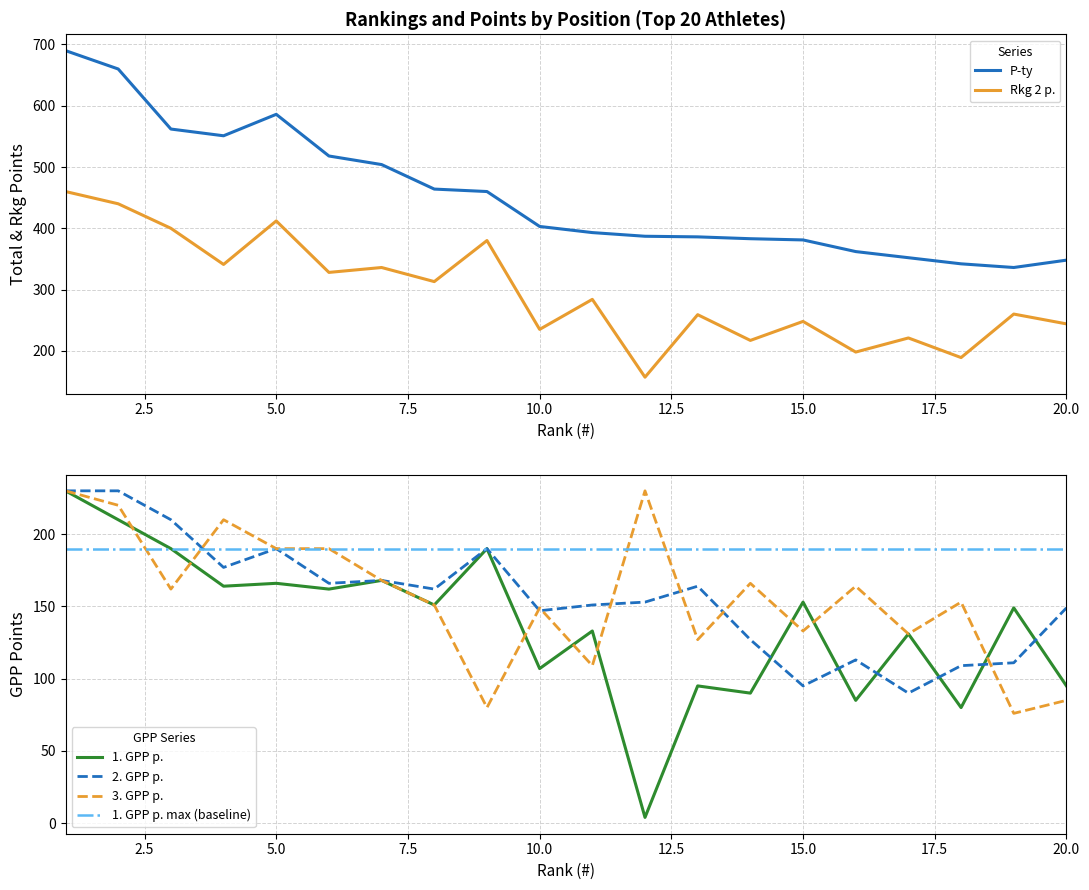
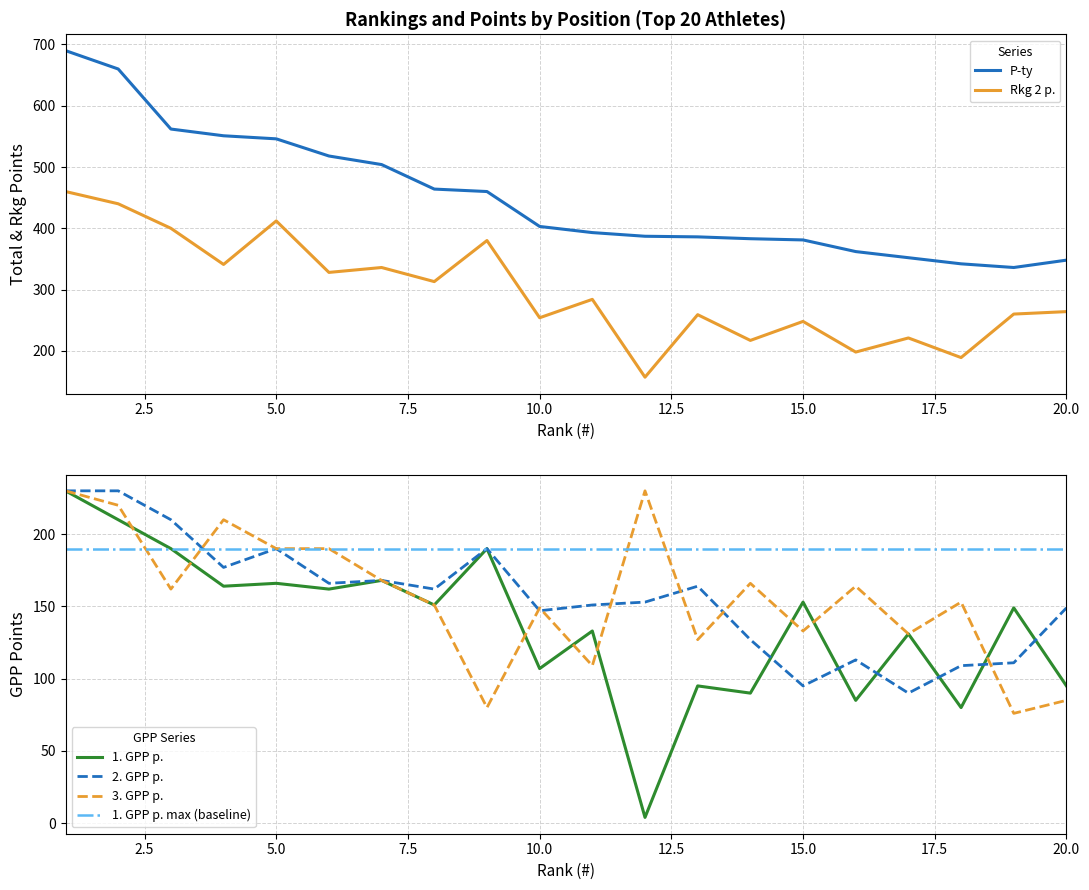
  {
    "Rankings and Points by Position (Top 20 Athletes)": {
      "P-ty": {
-       "5.0": 590,
+       "5.0": 550,
        "10.0": 400,
        "15.0": 380,
        "20.0": 350
      },
      "Rkg 2 p.": {
        "5.0": 410,
-       "10.0": 240,
+       "10.0": 250,
        "15.0": 250,
-       "20.0": 240
+       "20.0": 260
      }
    }
  }
